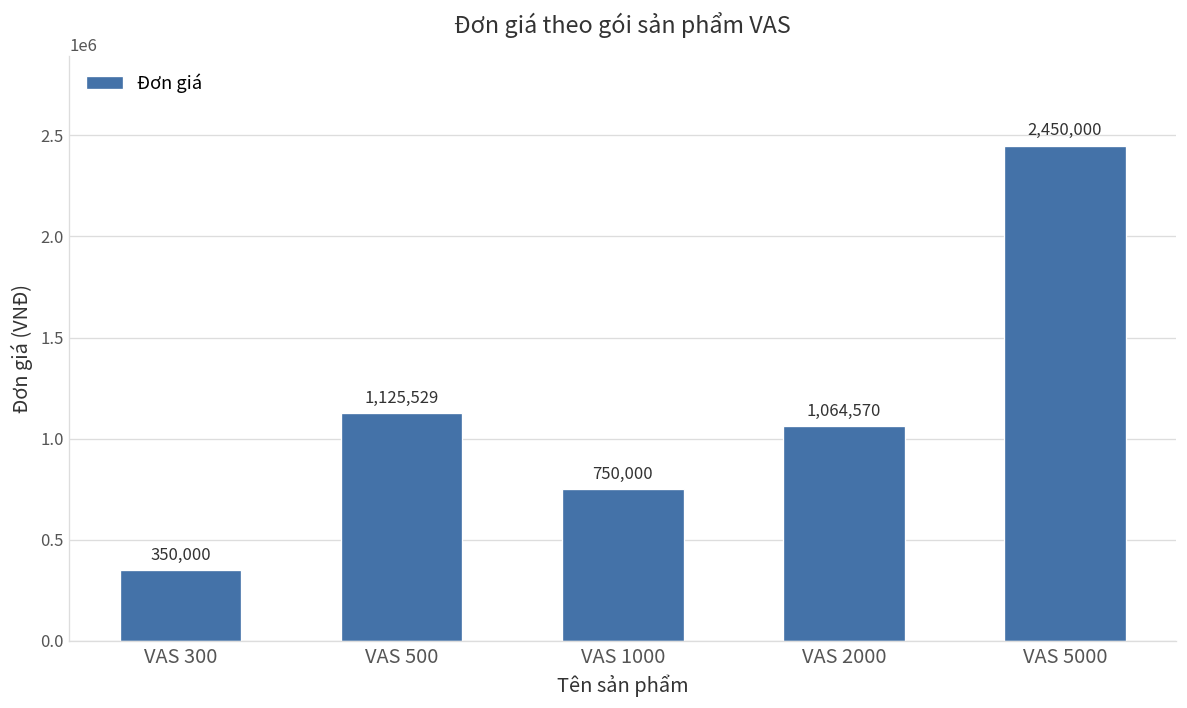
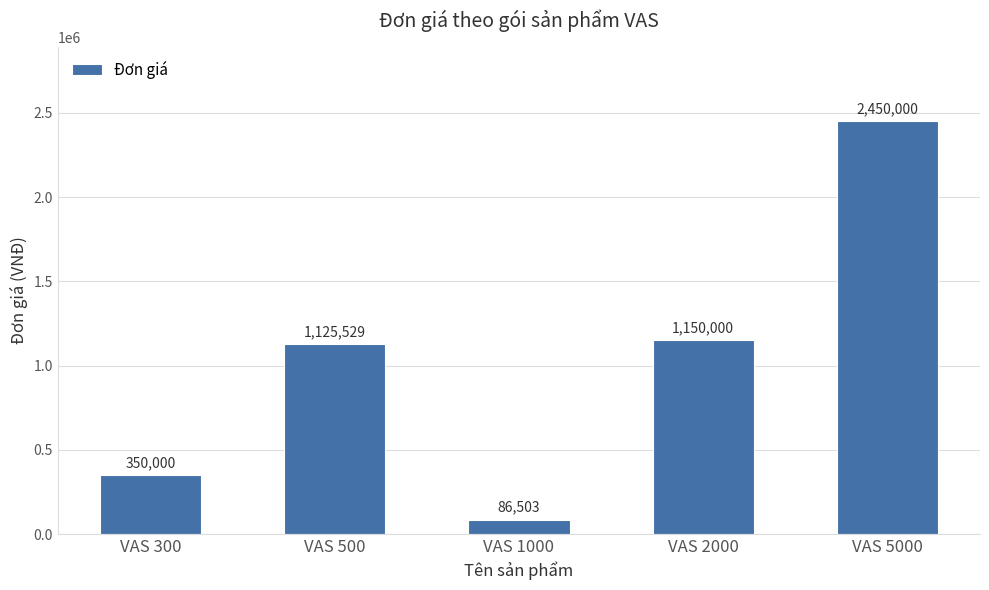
  {
    "VAS 300": "350,000",
    "VAS 500": "1,125,529",
-   "VAS 1000": "750,000",
-   "VAS 2000": "1,064,570",
+   "VAS 1000": "86,503",
+   "VAS 2000": "1,150,000",
    "VAS 5000": "2,450,000"
  }
